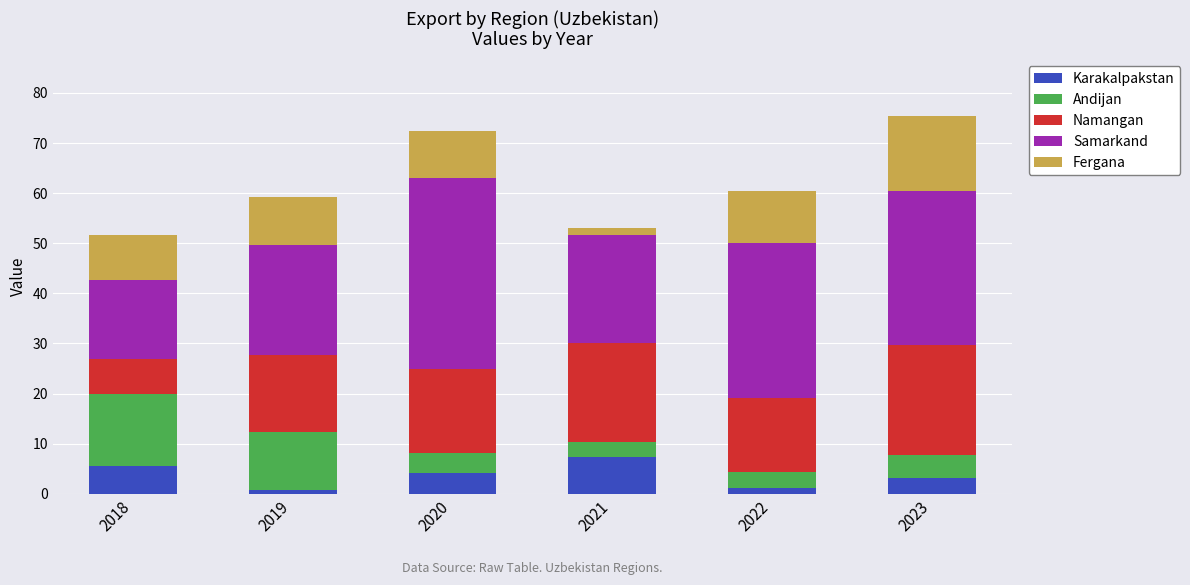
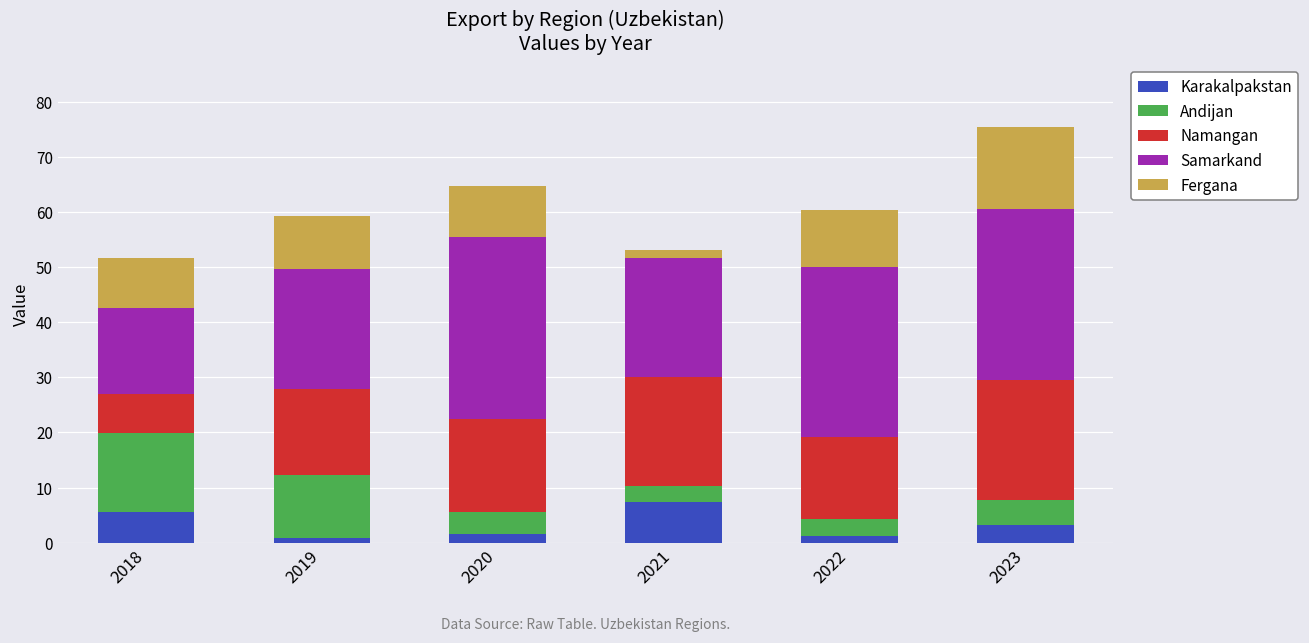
  {
    "Karakalpakstan": {
      "2018": 6,
      "2019": 1,
-     "2020": 4,
+     "2020": 2,
      "2021": 7,
      "2022": 1,
      "2023": 3
    },
    "Andijan": {
      "2018": 14,
      "2019": 12,
      "2020": 4,
      "2021": 3,
      "2022": 3,
      "2023": 5
    },
    "Namangan": {
      "2018": 7,
      "2019": 16,
      "2020": 17,
      "2021": 20,
      "2022": 15,
      "2023": 22
    },
    "Samarkand": {
      "2018": 16,
      "2019": 22,
-     "2020": 38,
+     "2020": 33,
      "2021": 22,
      "2022": 31,
      "2023": 31
    },
    "Fergana": {
      "2018": 9,
      "2019": 10,
      "2020": 9,
      "2021": 2,
      "2022": 10,
      "2023": 15
    }
  }
